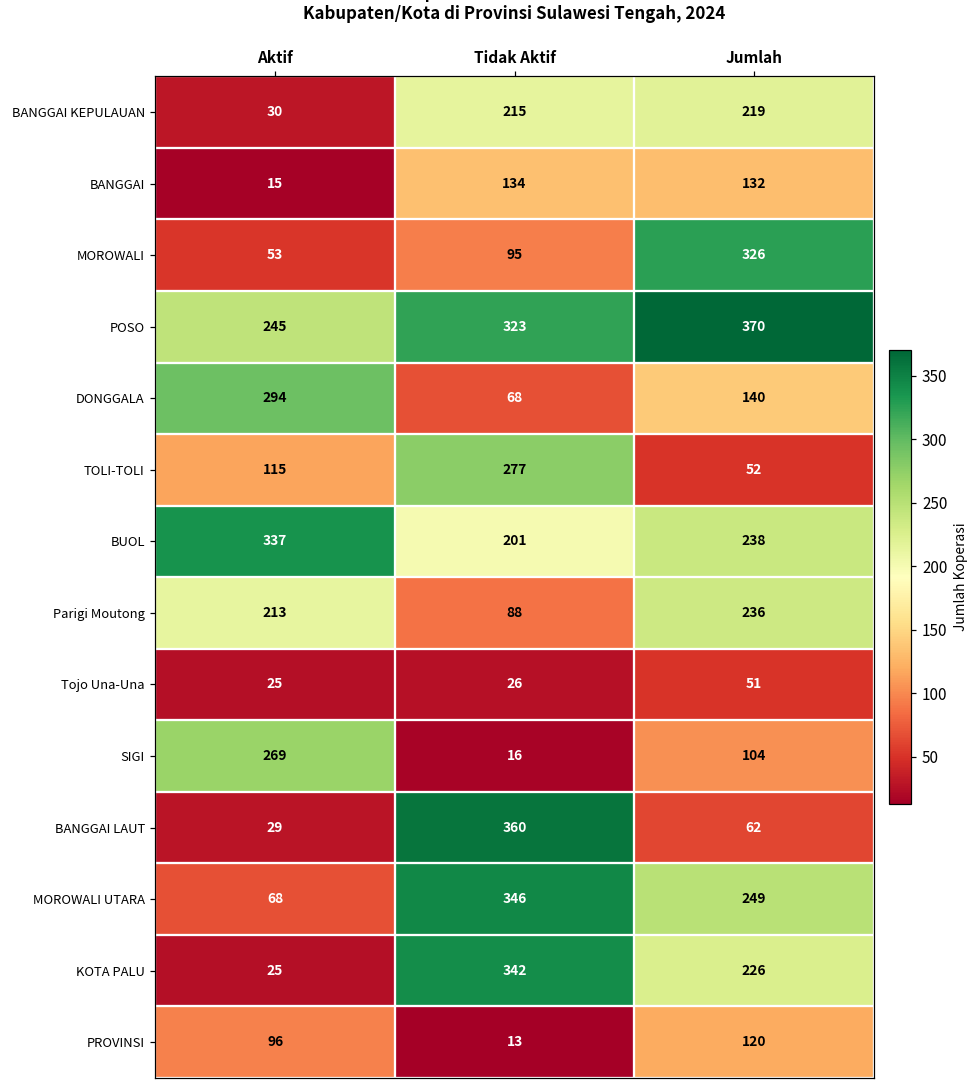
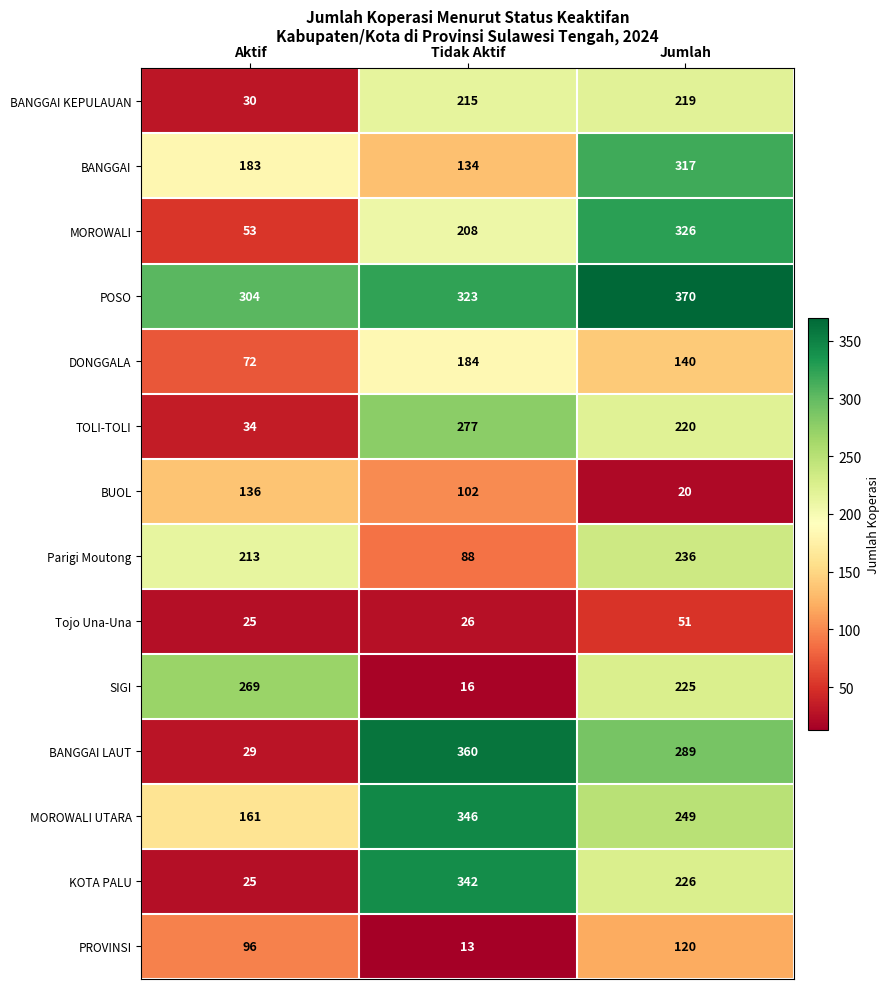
  {
    "BANGGAI KEPULAUAN": {
      "Aktif": 30,
      "Tidak Aktif": 215,
      "Jumlah": 219
    },
    "BANGGAI": {
-     "Aktif": 15,
+     "Aktif": 183,
      "Tidak Aktif": 134,
-     "Jumlah": 132
+     "Jumlah": 317
    },
    "MOROWALI": {
      "Aktif": 53,
-     "Tidak Aktif": 95,
+     "Tidak Aktif": 208,
      "Jumlah": 326
    },
    "POSO": {
-     "Aktif": 245,
+     "Aktif": 304,
      "Tidak Aktif": 323,
      "Jumlah": 370
    },
    "DONGGALA": {
-     "Aktif": 294,
-     "Tidak Aktif": 68,
+     "Aktif": 72,
+     "Tidak Aktif": 184,
      "Jumlah": 140
    },
    "TOLI-TOLI": {
-     "Aktif": 115,
+     "Aktif": 34,
      "Tidak Aktif": 277,
-     "Jumlah": 52
+     "Jumlah": 220
    },
    "BUOL": {
-     "Aktif": 337,
-     "Tidak Aktif": 201,
-     "Jumlah": 238
+     "Aktif": 136,
+     "Tidak Aktif": 102,
+     "Jumlah": 20
    },
    "Parigi Moutong": {
      "Aktif": 213,
      "Tidak Aktif": 88,
      "Jumlah": 236
    },
    "Tojo Una-Una": {
      "Aktif": 25,
      "Tidak Aktif": 26,
      "Jumlah": 51
    },
    "SIGI": {
      "Aktif": 269,
      "Tidak Aktif": 16,
-     "Jumlah": 104
+     "Jumlah": 225
    },
    "BANGGAI LAUT": {
      "Aktif": 29,
      "Tidak Aktif": 360,
-     "Jumlah": 62
+     "Jumlah": 289
    },
    "MOROWALI UTARA": {
-     "Aktif": 68,
+     "Aktif": 161,
      "Tidak Aktif": 346,
      "Jumlah": 249
    },
    "KOTA PALU": {
      "Aktif": 25,
      "Tidak Aktif": 342,
      "Jumlah": 226
    },
    "PROVINSI": {
      "Aktif": 96,
      "Tidak Aktif": 13,
      "Jumlah": 120
    }
  }
